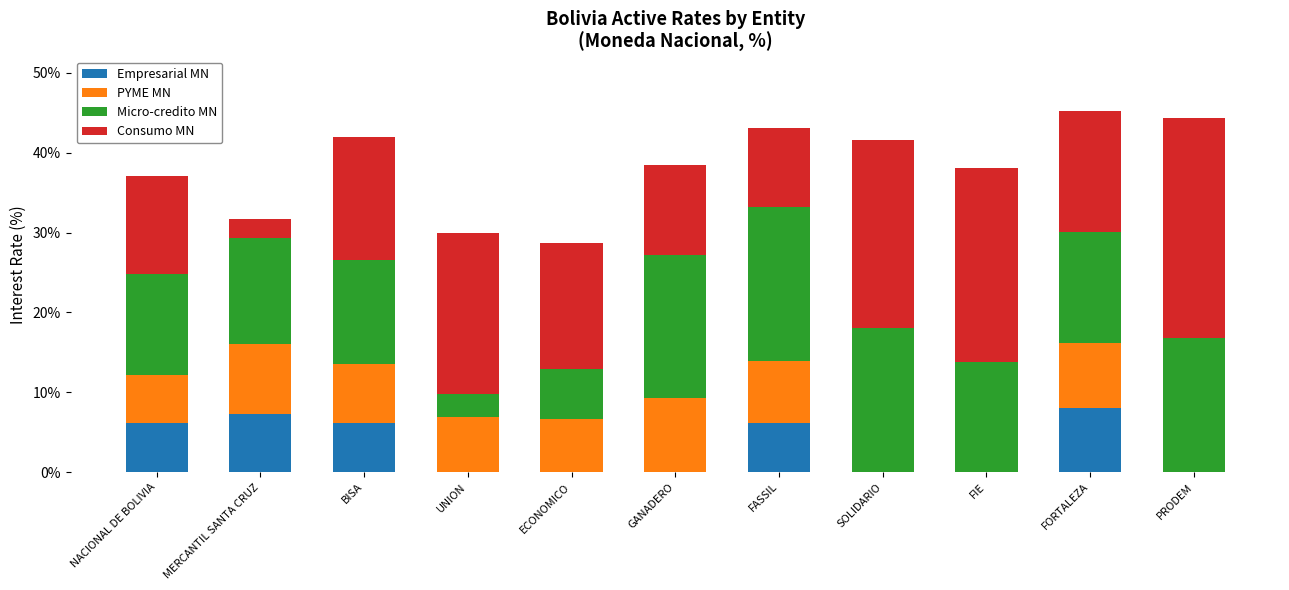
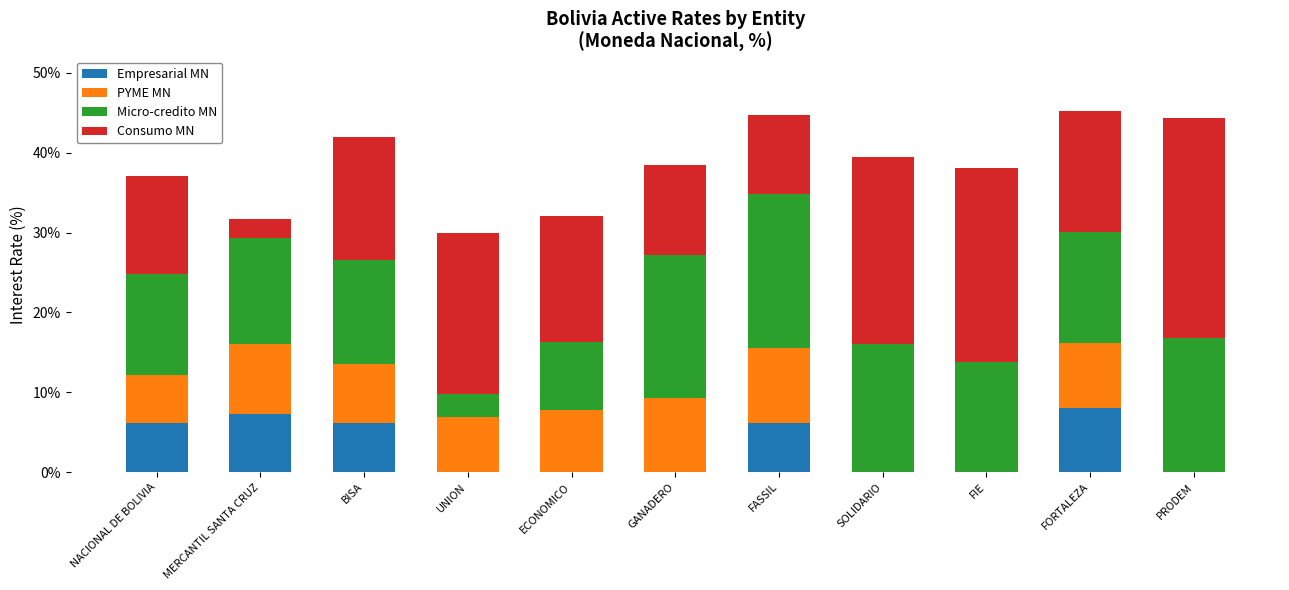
  {
    "Empresarial MN": {
      "NACIONAL DE BOLIVIA": "6%",
      "MERCANTIL SANTA CRUZ": "7%",
      "BISA": "6%",
      "UNION": "0%",
      "ECONOMICO": "0%",
      "GANADERO": "0%",
      "FASSIL": "6%",
      "SOLIDARIO": "0%",
      "FIE": "0%",
      "FORTALEZA": "8%",
      "PRODEM": "0%"
    },
    "PYME MN": {
      "NACIONAL DE BOLIVIA": "6%",
      "MERCANTIL SANTA CRUZ": "9%",
      "BISA": "7%",
      "UNION": "7%",
-     "ECONOMICO": "7%",
+     "ECONOMICO": "8%",
      "GANADERO": "9%",
-     "FASSIL": "8%",
+     "FASSIL": "9%",
      "SOLIDARIO": "0%",
      "FIE": "0%",
      "FORTALEZA": "8%",
      "PRODEM": "0%"
    },
    "Micro-credito MN": {
      "NACIONAL DE BOLIVIA": "13%",
      "MERCANTIL SANTA CRUZ": "13%",
      "BISA": "13%",
      "UNION": "3%",
-     "ECONOMICO": "6%",
+     "ECONOMICO": "9%",
      "GANADERO": "18%",
      "FASSIL": "19%",
-     "SOLIDARIO": "18%",
+     "SOLIDARIO": "16%",
      "FIE": "14%",
      "FORTALEZA": "14%",
      "PRODEM": "17%"
    },
    "Consumo MN": {
      "NACIONAL DE BOLIVIA": "12%",
      "MERCANTIL SANTA CRUZ": "2%",
      "BISA": "15%",
      "UNION": "20%",
      "ECONOMICO": "16%",
      "GANADERO": "11%",
      "FASSIL": "10%",
      "SOLIDARIO": "24%",
      "FIE": "24%",
      "FORTALEZA": "15%",
      "PRODEM": "28%"
    }
  }
